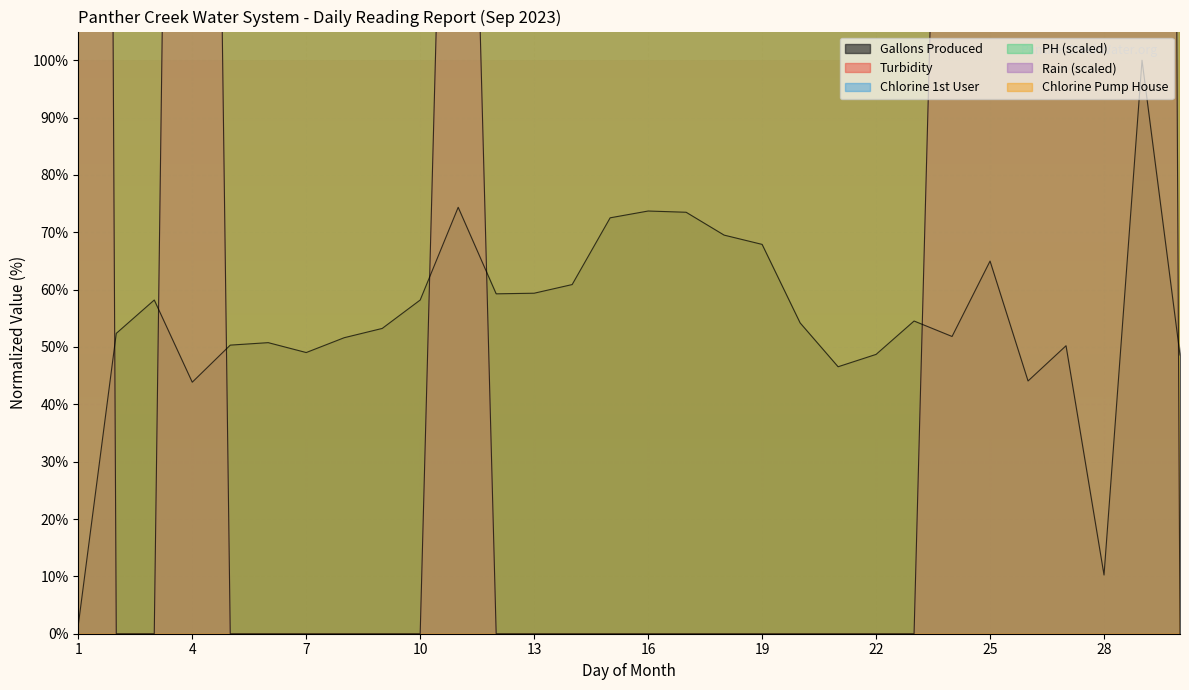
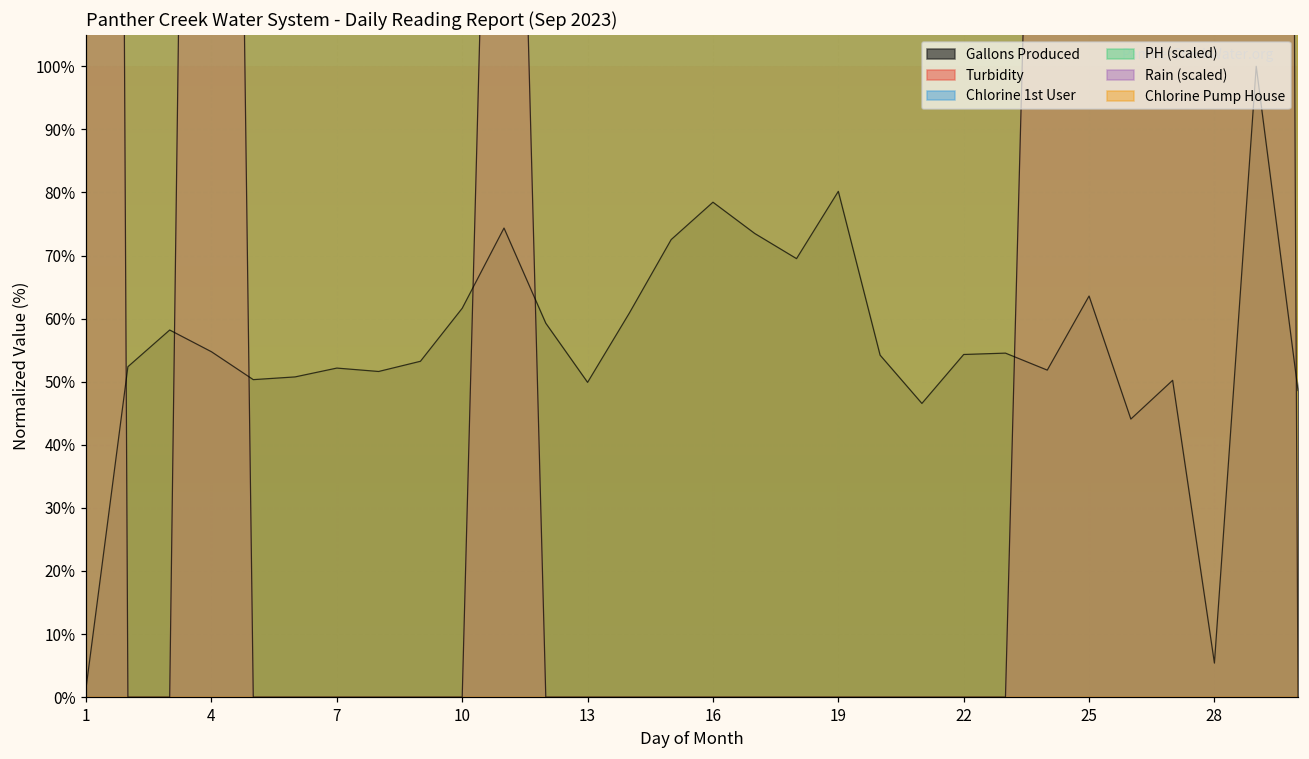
  {
    "Gallons Produced": {
      "1": "2%",
-     "4": "44%",
-     "7": "49%",
-     "10": "58%",
-     "13": "59%",
-     "16": "74%",
-     "19": "68%",
-     "22": "49%",
-     "25": "65%",
-     "28": "10%"
+     "4": "55%",
+     "7": "52%",
+     "10": "62%",
+     "13": "50%",
+     "16": "78%",
+     "19": "80%",
+     "22": "54%",
+     "25": "64%",
+     "28": "5%"
    },
    "Rain (scaled)": {
      "7": "0%",
      "10": "0%",
      "13": "0%",
      "16": "0%",
      "19": "0%",
      "22": "0%"
    }
  }
